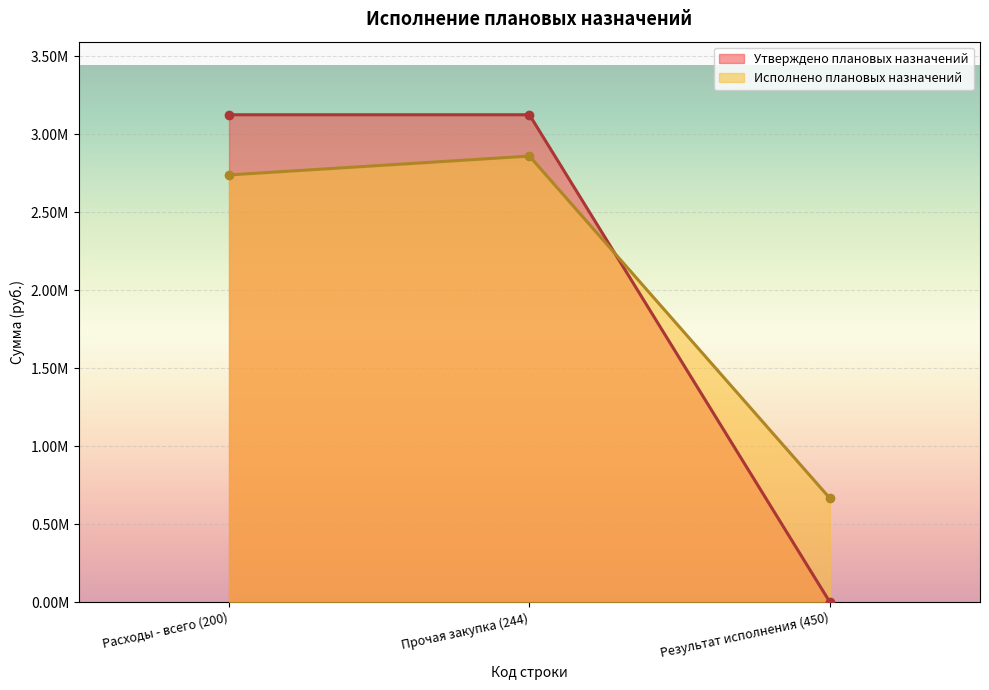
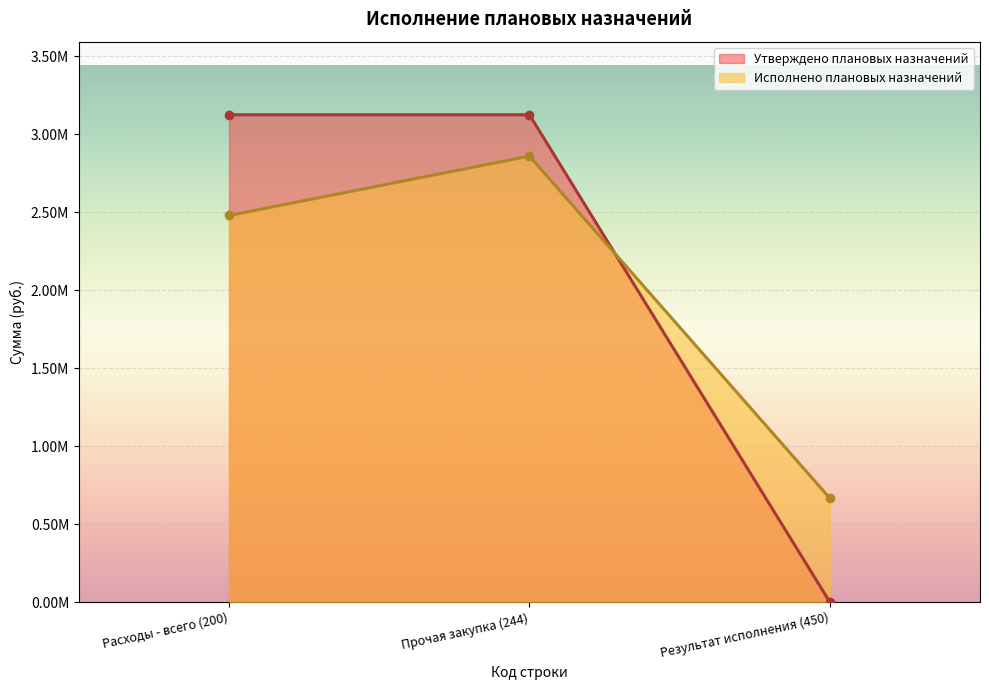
  {
    "Утверждено плановых назначений": {
      "Расходы - всего (200)": 3120000,
      "Прочая закупка (244)": 3120000,
      "Результат исполнения (450)": 0
    },
    "Исполнено плановых назначений": {
-     "Расходы - всего (200)": 2740000,
+     "Расходы - всего (200)": 2480000,
      "Прочая закупка (244)": 2860000,
      "Результат исполнения (450)": 670000
    }
  }
